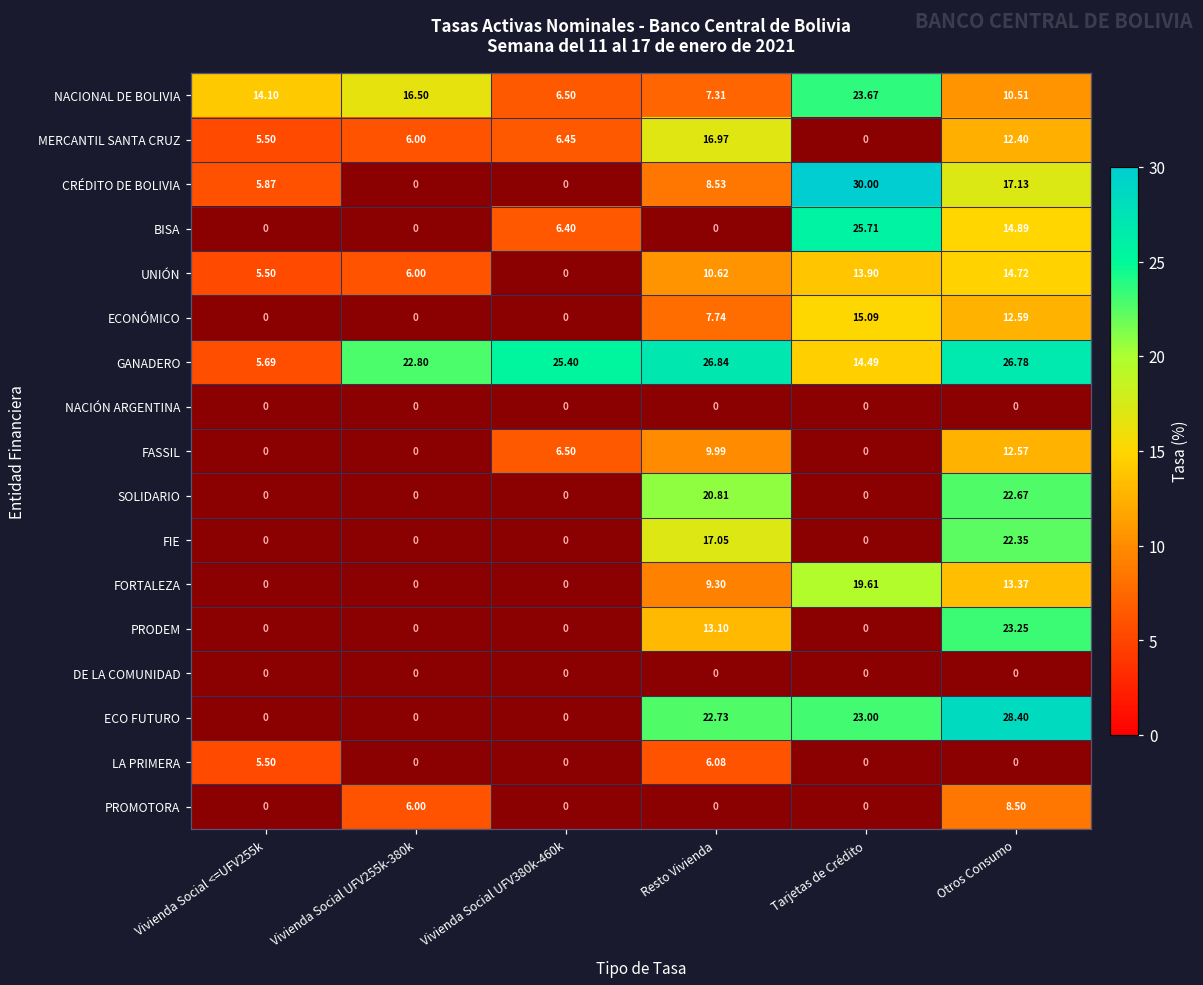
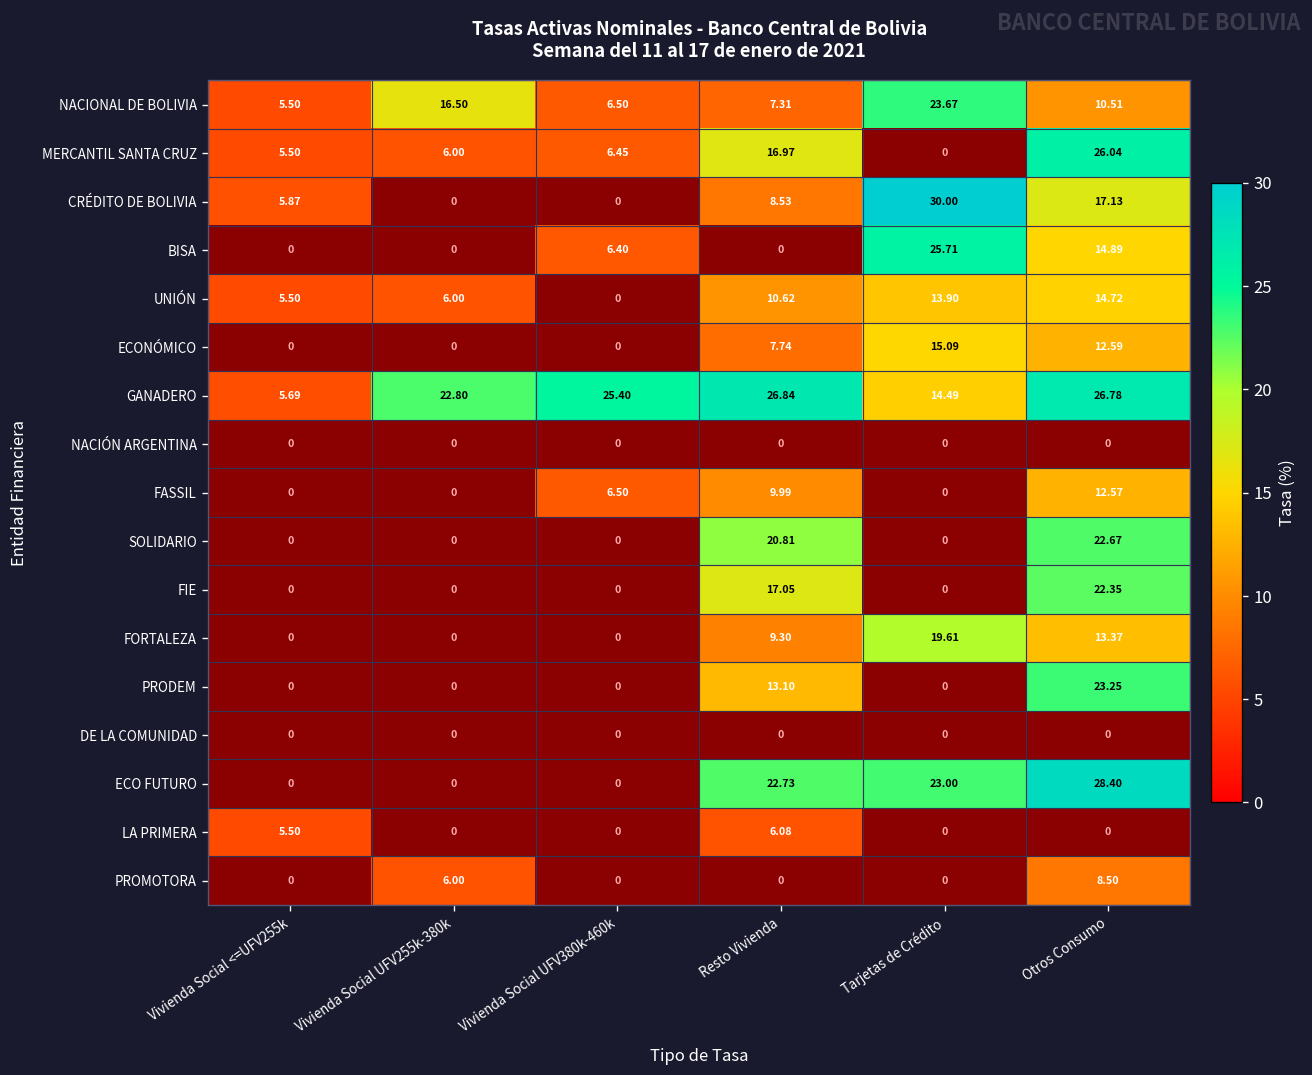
  {
    "NACIONAL DE BOLIVIA": {
-     "Vivienda Social <=UFV255k": 14.10,
+     "Vivienda Social <=UFV255k": 5.50,
      "Vivienda Social UFV255k-380k": 16.50,
      "Vivienda Social UFV380k-460k": 6.50,
      "Resto Vivienda": 7.31,
      "Tarjetas de Crédito": 23.67,
      "Otros Consumo": 10.51
    },
    "MERCANTIL SANTA CRUZ": {
      "Vivienda Social <=UFV255k": 5.50,
      "Vivienda Social UFV255k-380k": 6.00,
      "Vivienda Social UFV380k-460k": 6.45,
      "Resto Vivienda": 16.97,
-     "Otros Consumo": 12.40
+     "Otros Consumo": 26.04
    },
    "CRÉDITO DE BOLIVIA": {
      "Vivienda Social <=UFV255k": 5.87,
      "Resto Vivienda": 8.53,
      "Tarjetas de Crédito": 30.00,
      "Otros Consumo": 17.13
    },
    "BISA": {
      "Vivienda Social UFV380k-460k": 6.40,
      "Tarjetas de Crédito": 25.71,
      "Otros Consumo": 14.89
    },
    "UNIÓN": {
      "Vivienda Social <=UFV255k": 5.50,
      "Vivienda Social UFV255k-380k": 6.00,
      "Resto Vivienda": 10.62,
      "Tarjetas de Crédito": 13.90,
      "Otros Consumo": 14.72
    },
    "ECONÓMICO": {
      "Resto Vivienda": 7.74,
      "Tarjetas de Crédito": 15.09,
      "Otros Consumo": 12.59
    },
    "GANADERO": {
      "Vivienda Social <=UFV255k": 5.69,
      "Vivienda Social UFV255k-380k": 22.80,
      "Vivienda Social UFV380k-460k": 25.40,
      "Resto Vivienda": 26.84,
      "Tarjetas de Crédito": 14.49,
      "Otros Consumo": 26.78
    },
    "FASSIL": {
      "Vivienda Social UFV380k-460k": 6.50,
      "Resto Vivienda": 9.99,
      "Otros Consumo": 12.57
    },
    "SOLIDARIO": {
      "Resto Vivienda": 20.81,
      "Otros Consumo": 22.67
    },
    "FIE": {
      "Resto Vivienda": 17.05,
      "Otros Consumo": 22.35
    },
    "FORTALEZA": {
      "Resto Vivienda": 9.30,
      "Tarjetas de Crédito": 19.61,
      "Otros Consumo": 13.37
    },
    "PRODEM": {
      "Resto Vivienda": 13.10,
      "Otros Consumo": 23.25
    },
    "ECO FUTURO": {
      "Resto Vivienda": 22.73,
      "Tarjetas de Crédito": 23.00,
      "Otros Consumo": 28.40
    },
    "LA PRIMERA": {
      "Vivienda Social <=UFV255k": 5.50,
      "Resto Vivienda": 6.08
    },
    "PROMOTORA": {
      "Vivienda Social UFV255k-380k": 6.00,
      "Otros Consumo": 8.50
    }
  }
